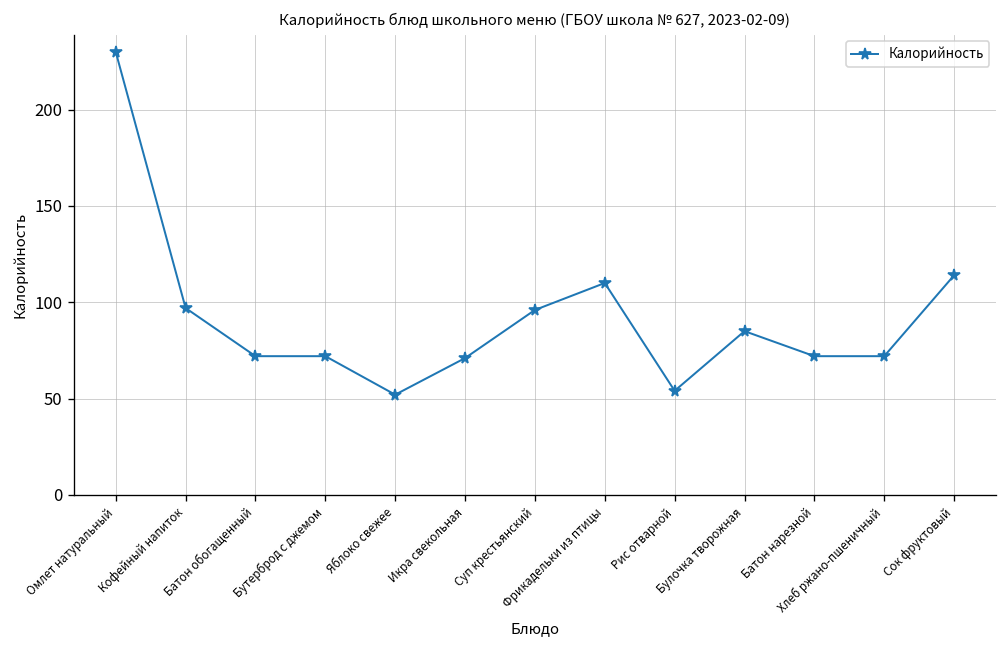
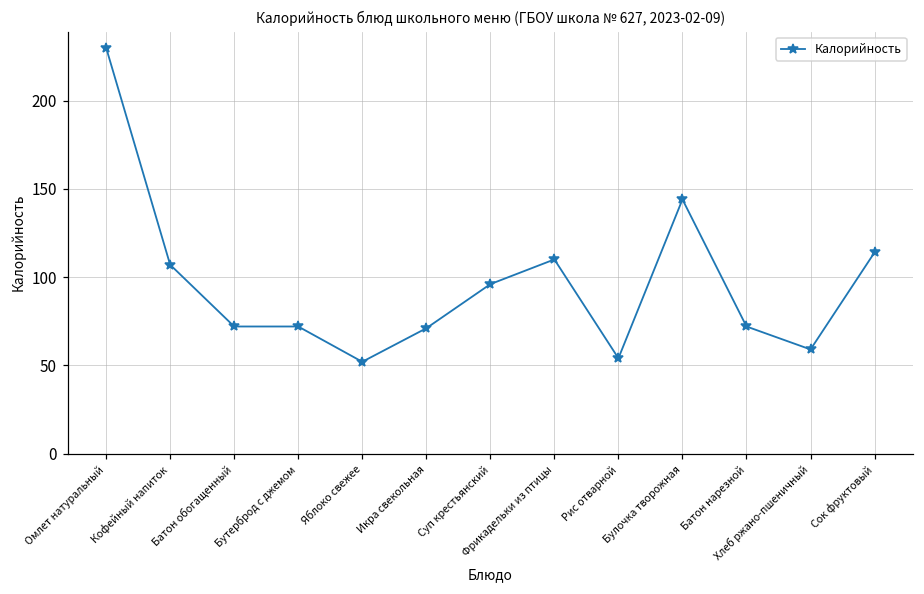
  {
    "Омлет натуральный": 230,
-   "Кофейный напиток": 97,
+   "Кофейный напиток": 107,
    "Батон обогащенный": 72,
    "Бутерброд с джемом": 72,
    "Яблоко свежее": 52,
    "Икра свекольная": 71,
    "Суп крестьянский": 96,
    "Фрикадельки из птицы": 110,
    "Рис отварной": 54,
-   "Булочка творожная": 85,
+   "Булочка творожная": 144,
    "Батон нарезной": 72,
-   "Хлеб ржано-пшеничный": 72,
+   "Хлеб ржано-пшеничный": 59,
    "Сок фруктовый": 114
  }
